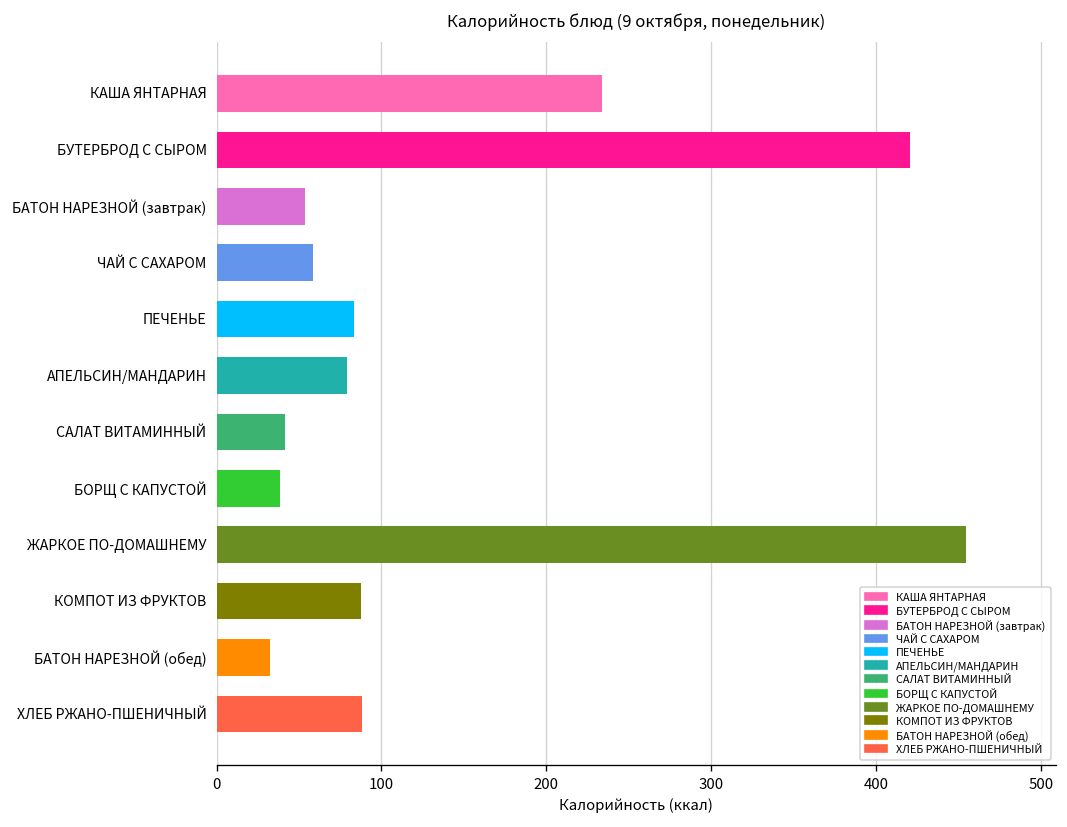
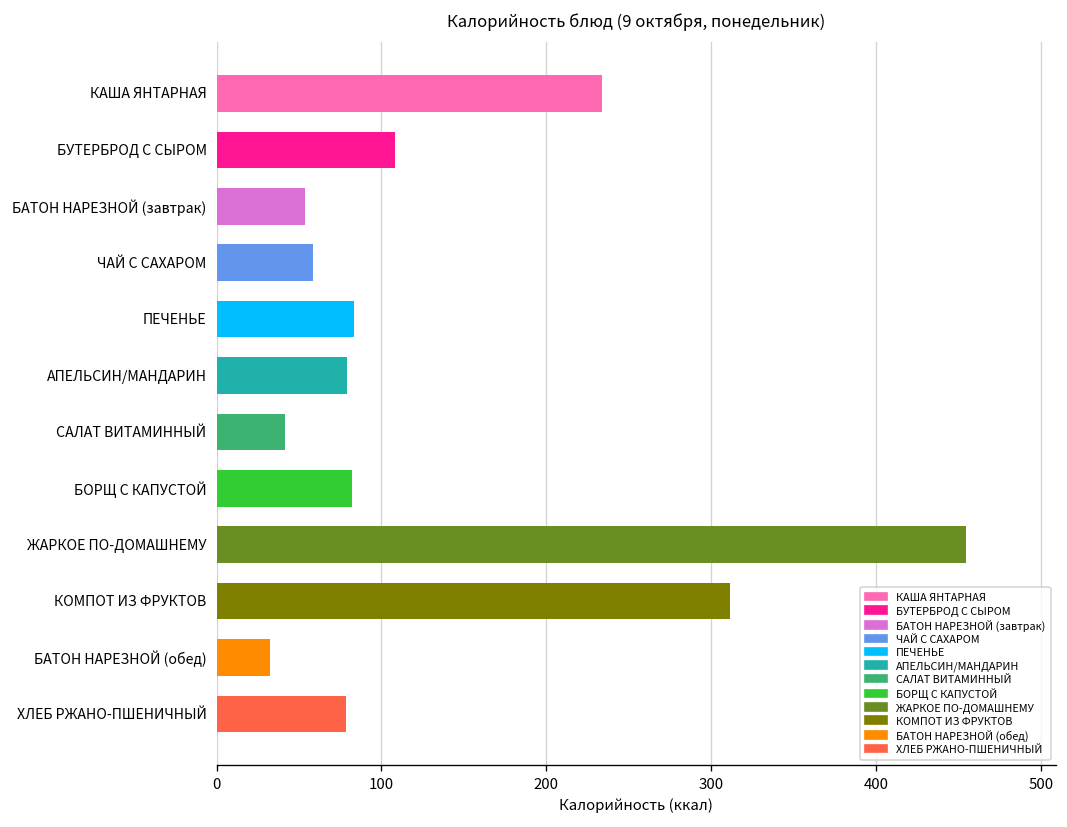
  {
    "КАША ЯНТАРНАЯ": 234,
-   "БУТЕРБРОД С СЫРОМ": 421,
+   "БУТЕРБРОД С СЫРОМ": 108,
    "БАТОН НАРЕЗНОЙ (завтрак)": 54,
    "ЧАЙ С САХАРОМ": 58,
    "ПЕЧЕНЬЕ": 83,
    "АПЕЛЬСИН/МАНДАРИН": 79,
    "САЛАТ ВИТАМИННЫЙ": 41,
-   "БОРЩ С КАПУСТОЙ": 38,
+   "БОРЩ С КАПУСТОЙ": 82,
    "ЖАРКОЕ ПО-ДОМАШНЕМУ": 455,
-   "КОМПОТ ИЗ ФРУКТОВ": 88,
+   "КОМПОТ ИЗ ФРУКТОВ": 311,
    "БАТОН НАРЕЗНОЙ (обед)": 32,
-   "ХЛЕБ РЖАНО-ПШЕНИЧНЫЙ": 88
+   "ХЛЕБ РЖАНО-ПШЕНИЧНЫЙ": 79
  }
